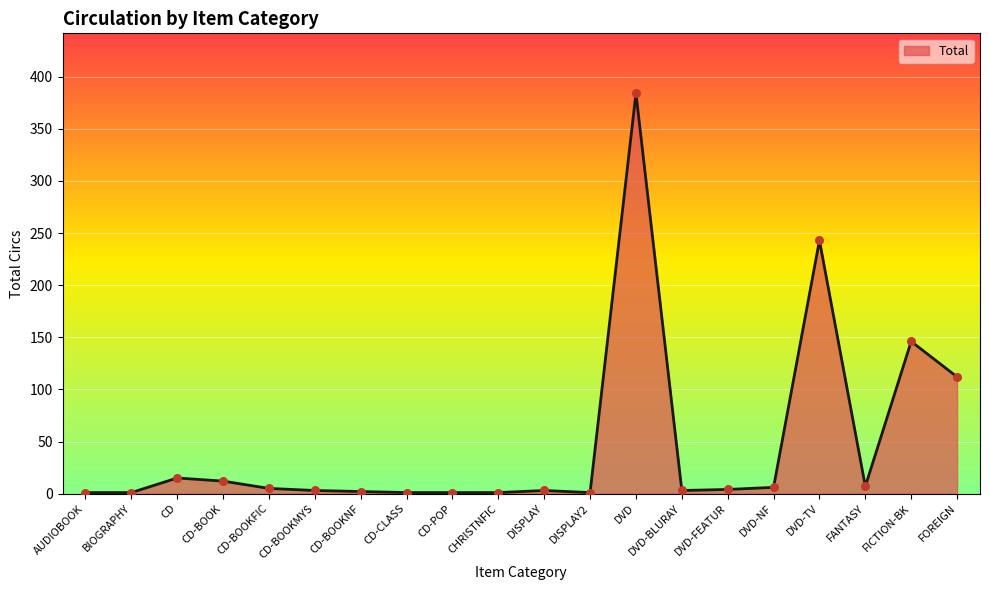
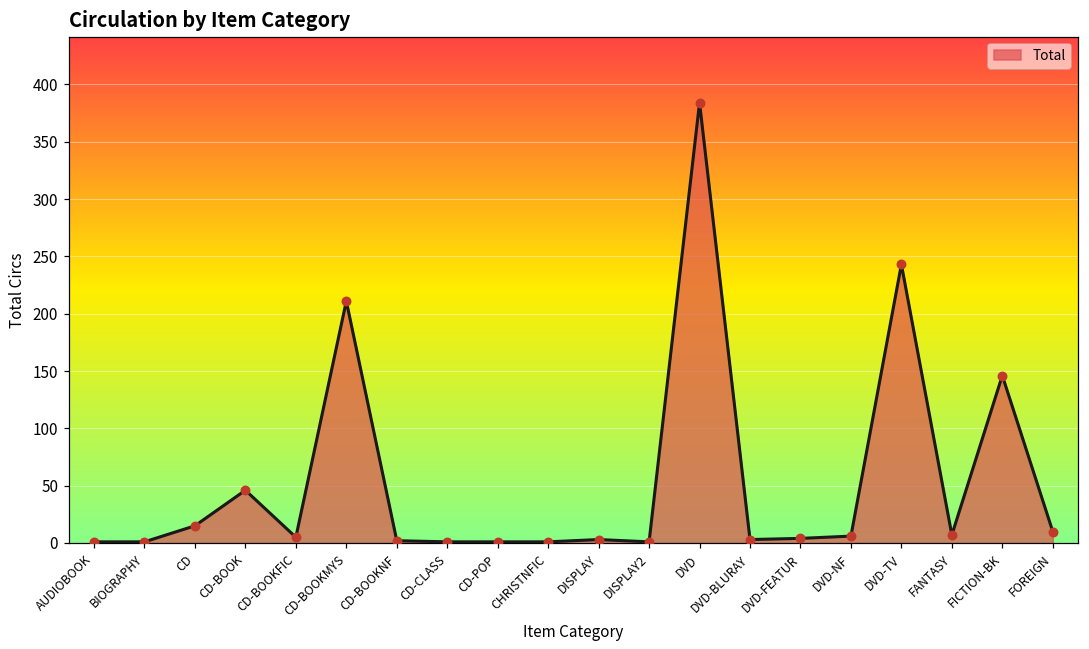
  {
    "AUDIOBOOK": 1,
    "BIOGRAPHY": 1,
    "CD": 15,
-   "CD-BOOK": 12,
+   "CD-BOOK": 46,
    "CD-BOOKFIC": 5,
-   "CD-BOOKMYS": 3,
+   "CD-BOOKMYS": 211,
    "CD-BOOKNF": 2,
    "CD-CLASS": 1,
    "CD-POP": 1,
    "CHRISTNFIC": 1,
    "DISPLAY": 3,
    "DISPLAY2": 1,
    "DVD": 384,
    "DVD-BLURAY": 3,
    "DVD-FEATUR": 4,
    "DVD-NF": 6,
    "DVD-TV": 243,
    "FANTASY": 7,
    "FICTION-BK": 146,
-   "FOREIGN": 112
+   "FOREIGN": 10
  }
